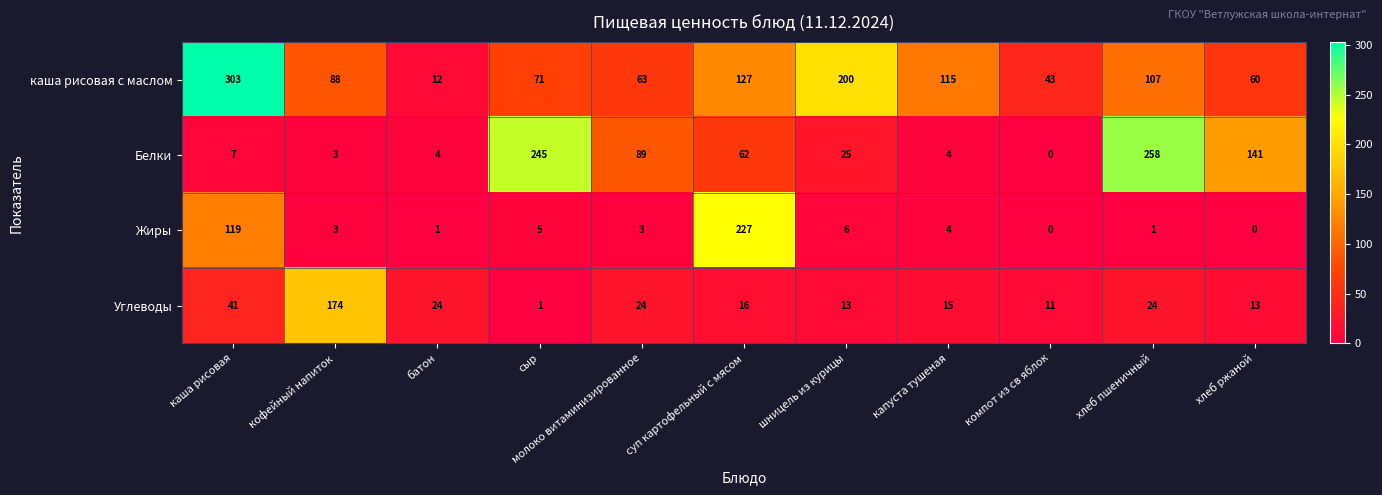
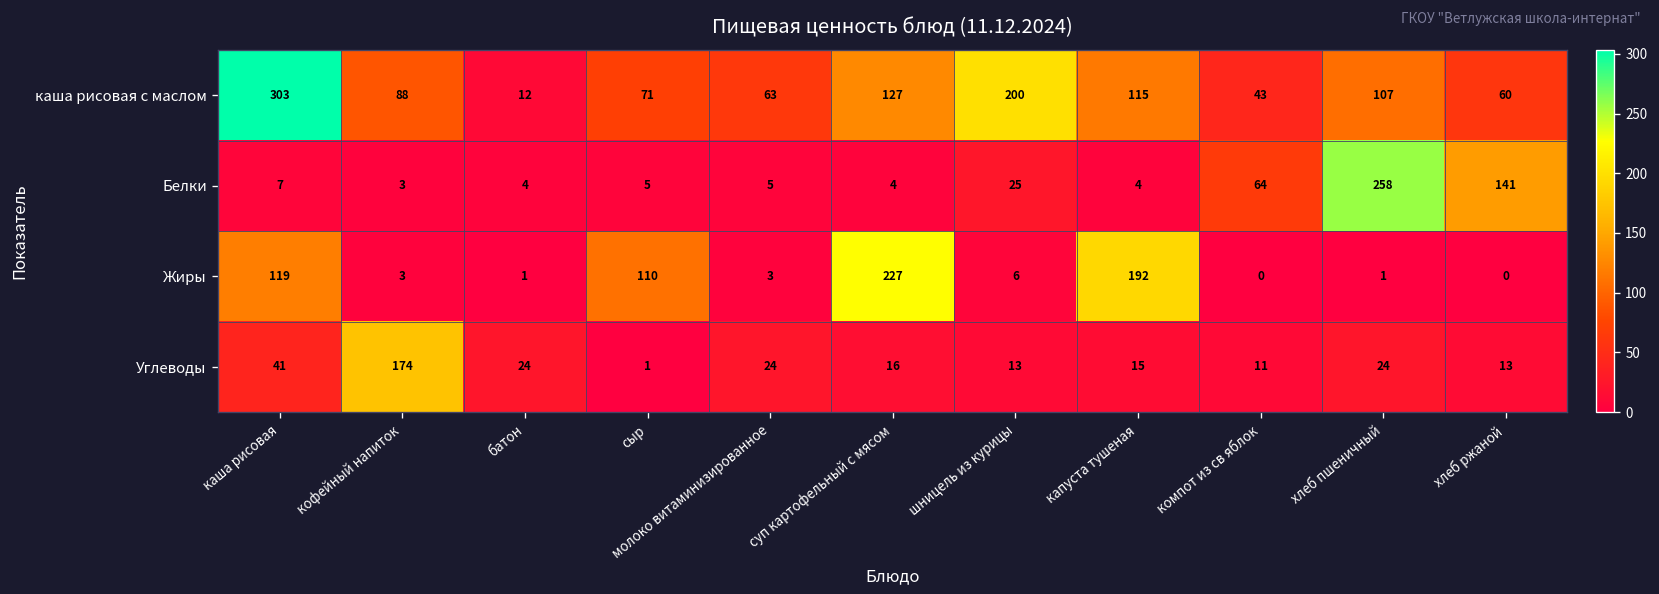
  {
    "каша рисовая с маслом": {
      "каша рисовая": 303,
      "кофейный напиток": 88,
      "батон": 12,
      "сыр": 71,
      "молоко витаминизированное": 63,
      "суп картофельный с мясом": 127,
      "шницель из курицы": 200,
      "капуста тушеная": 115,
      "компот из св яблок": 43,
      "хлеб пшеничный": 107,
      "хлеб ржаной": 60
    },
    "Белки": {
      "каша рисовая": 7,
      "кофейный напиток": 3,
      "батон": 4,
-     "сыр": 245,
-     "молоко витаминизированное": 89,
-     "суп картофельный с мясом": 62,
+     "сыр": 5,
+     "молоко витаминизированное": 5,
+     "суп картофельный с мясом": 4,
      "шницель из курицы": 25,
      "капуста тушеная": 4,
-     "компот из св яблок": 0,
+     "компот из св яблок": 64,
      "хлеб пшеничный": 258,
      "хлеб ржаной": 141
    },
    "Жиры": {
      "каша рисовая": 119,
      "кофейный напиток": 3,
      "батон": 1,
-     "сыр": 5,
+     "сыр": 110,
      "молоко витаминизированное": 3,
      "суп картофельный с мясом": 227,
      "шницель из курицы": 6,
-     "капуста тушеная": 4,
+     "капуста тушеная": 192,
      "компот из св яблок": 0,
      "хлеб пшеничный": 1,
      "хлеб ржаной": 0
    },
    "Углеводы": {
      "каша рисовая": 41,
      "кофейный напиток": 174,
      "батон": 24,
      "сыр": 1,
      "молоко витаминизированное": 24,
      "суп картофельный с мясом": 16,
      "шницель из курицы": 13,
      "капуста тушеная": 15,
      "компот из св яблок": 11,
      "хлеб пшеничный": 24,
      "хлеб ржаной": 13
    }
  }
